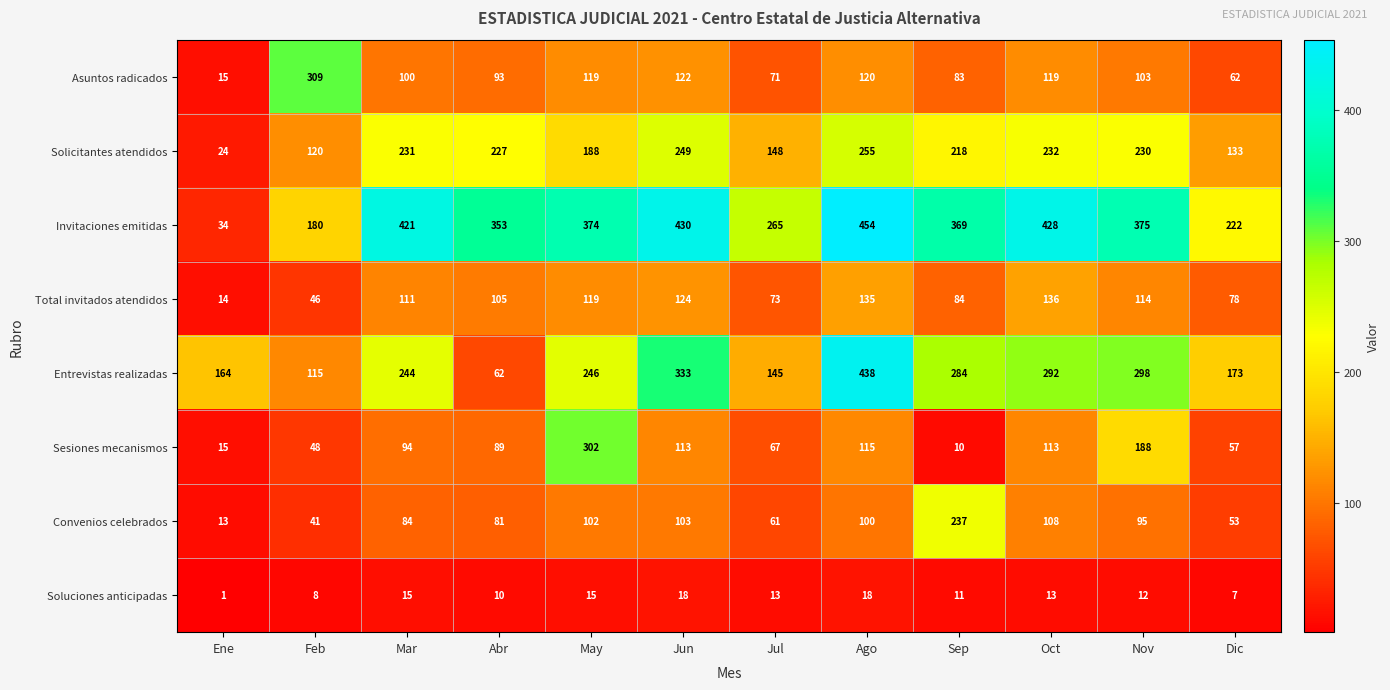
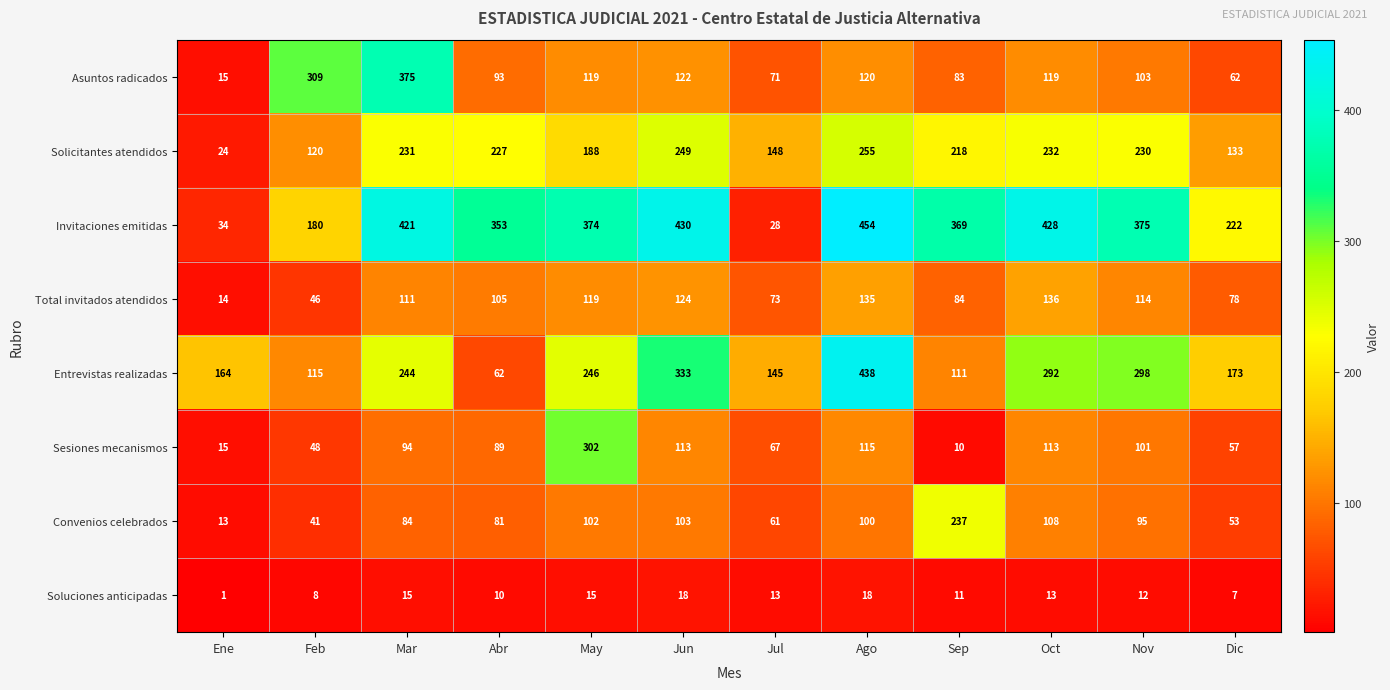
  {
    "Asuntos radicados": {
      "Ene": 15,
      "Feb": 309,
-     "Mar": 100,
+     "Mar": 375,
      "Abr": 93,
      "May": 119,
      "Jun": 122,
      "Jul": 71,
      "Ago": 120,
      "Sep": 83,
      "Oct": 119,
      "Nov": 103,
      "Dic": 62
    },
    "Solicitantes atendidos": {
      "Ene": 24,
      "Feb": 120,
      "Mar": 231,
      "Abr": 227,
      "May": 188,
      "Jun": 249,
      "Jul": 148,
      "Ago": 255,
      "Sep": 218,
      "Oct": 232,
      "Nov": 230,
      "Dic": 133
    },
    "Invitaciones emitidas": {
      "Ene": 34,
      "Feb": 180,
      "Mar": 421,
      "Abr": 353,
      "May": 374,
      "Jun": 430,
-     "Jul": 265,
+     "Jul": 28,
      "Ago": 454,
      "Sep": 369,
      "Oct": 428,
      "Nov": 375,
      "Dic": 222
    },
    "Total invitados atendidos": {
      "Ene": 14,
      "Feb": 46,
      "Mar": 111,
      "Abr": 105,
      "May": 119,
      "Jun": 124,
      "Jul": 73,
      "Ago": 135,
      "Sep": 84,
      "Oct": 136,
      "Nov": 114,
      "Dic": 78
    },
    "Entrevistas realizadas": {
      "Ene": 164,
      "Feb": 115,
      "Mar": 244,
      "Abr": 62,
      "May": 246,
      "Jun": 333,
      "Jul": 145,
      "Ago": 438,
-     "Sep": 284,
+     "Sep": 111,
      "Oct": 292,
      "Nov": 298,
      "Dic": 173
    },
    "Sesiones mecanismos": {
      "Ene": 15,
      "Feb": 48,
      "Mar": 94,
      "Abr": 89,
      "May": 302,
      "Jun": 113,
      "Jul": 67,
      "Ago": 115,
      "Sep": 10,
      "Oct": 113,
-     "Nov": 188,
+     "Nov": 101,
      "Dic": 57
    },
    "Convenios celebrados": {
      "Ene": 13,
      "Feb": 41,
      "Mar": 84,
      "Abr": 81,
      "May": 102,
      "Jun": 103,
      "Jul": 61,
      "Ago": 100,
      "Sep": 237,
      "Oct": 108,
      "Nov": 95,
      "Dic": 53
    },
    "Soluciones anticipadas": {
      "Ene": 1,
      "Feb": 8,
      "Mar": 15,
      "Abr": 10,
      "May": 15,
      "Jun": 18,
      "Jul": 13,
      "Ago": 18,
      "Sep": 11,
      "Oct": 13,
      "Nov": 12,
      "Dic": 7
    }
  }
